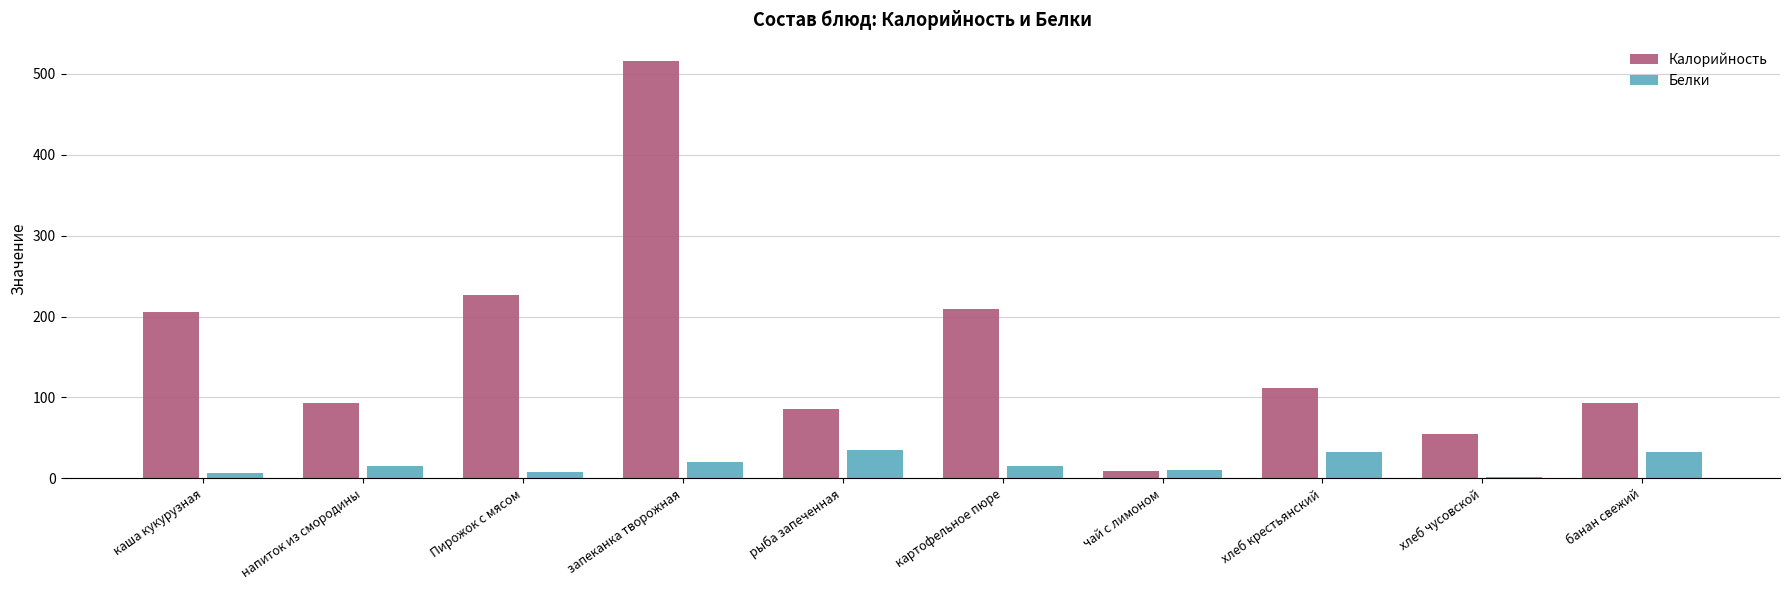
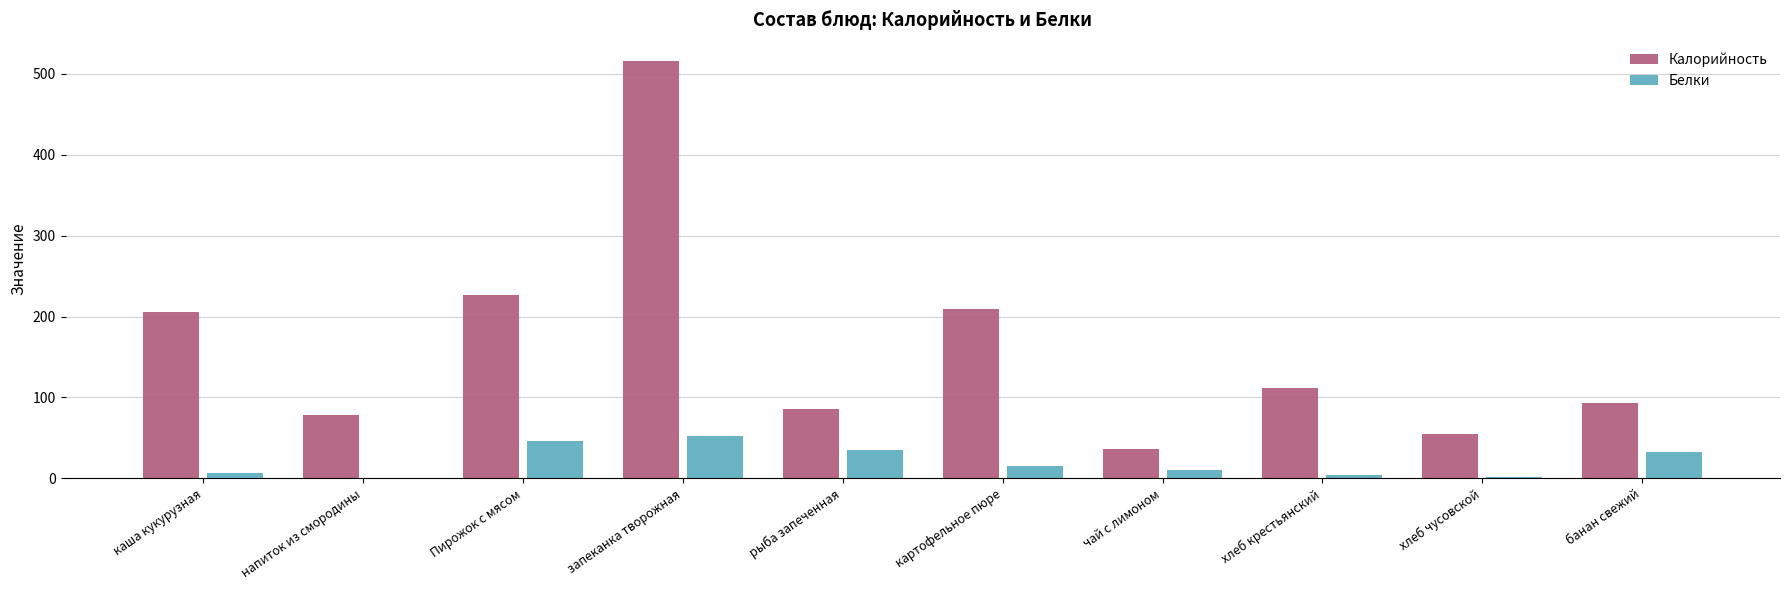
  {
    "Калорийность": {
      "каша кукурузная": 210,
-     "напиток из смородины": 90,
+     "напиток из смородины": 80,
      "Пирожок с мясом": 230,
      "запеканка творожная": 520,
      "рыба запеченная": 90,
      "картофельное пюре": 210,
-     "чай с лимоном": 10,
+     "чай с лимоном": 40,
      "хлеб крестьянский": 110,
      "хлеб чусовской": 60,
      "банан свежий": 90
    },
    "Белки": {
      "каша кукурузная": 10,
-     "напиток из смородины": 20,
-     "Пирожок с мясом": 10,
-     "запеканка творожная": 20,
+     "напиток из смородины": 0,
+     "Пирожок с мясом": 50,
+     "запеканка творожная": 50,
      "рыба запеченная": 40,
      "картофельное пюре": 20,
      "чай с лимоном": 10,
-     "хлеб крестьянский": 30,
+     "хлеб крестьянский": 0,
      "банан свежий": 30
    }
  }
